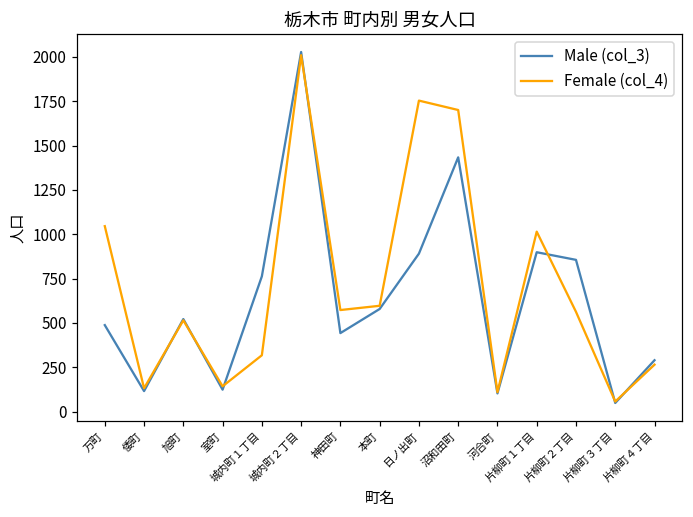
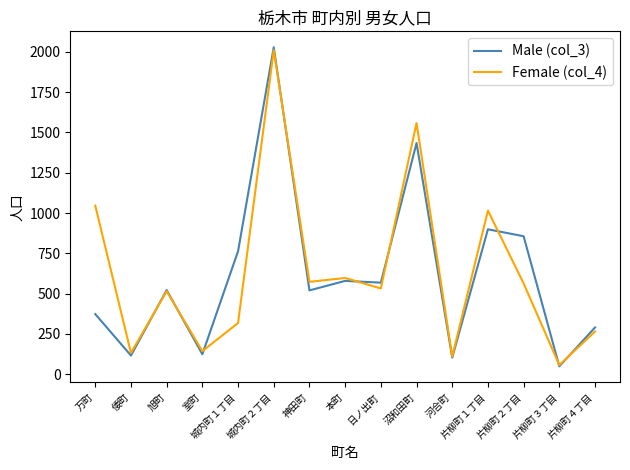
  {
    "Male (col_3)": {
-     "万町": 490,
+     "万町": 370,
      "室町": 120,
      "城内町１丁目": 760,
      "城内町２丁目": 2030,
-     "神田町": 440,
+     "神田町": 520,
      "本町": 580,
-     "日ノ出町": 890,
+     "日ノ出町": 570,
      "沼和田町": 1430,
      "片柳町１丁目": 900,
      "片柳町２丁目": 860,
      "片柳町４丁目": 290
    },
    "Female (col_4)": {
      "万町": 1050,
      "室町": 140,
      "城内町１丁目": 320,
      "城内町２丁目": 2010,
      "神田町": 570,
      "本町": 600,
-     "日ノ出町": 1750,
-     "沼和田町": 1700,
+     "日ノ出町": 530,
+     "沼和田町": 1560,
      "片柳町１丁目": 1020,
      "片柳町２丁目": 560,
      "片柳町４丁目": 270
    }
  }
